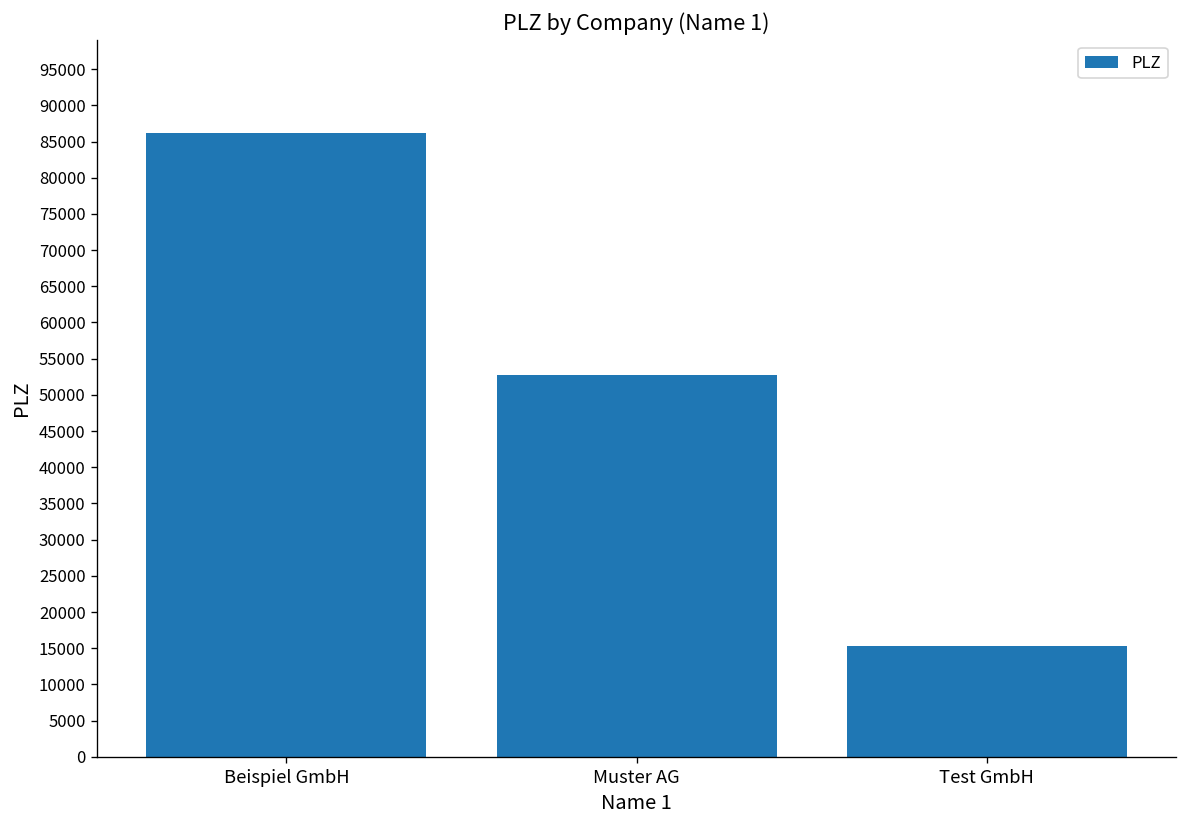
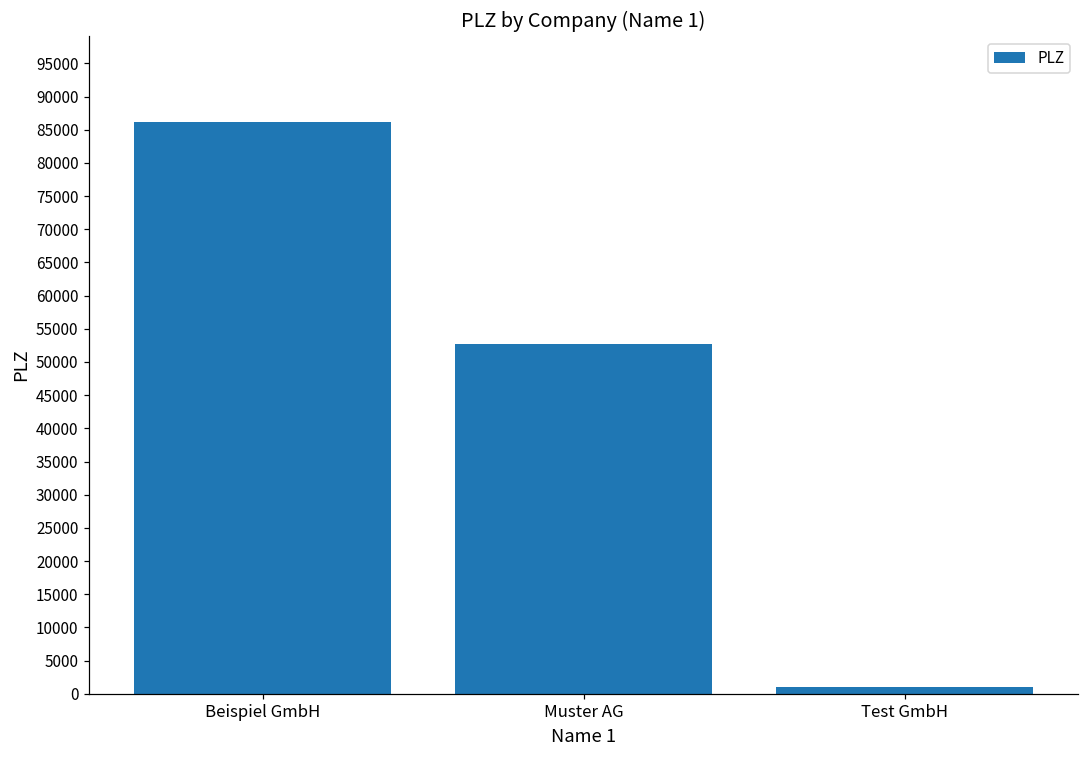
  {
    "Beispiel GmbH": 86000,
    "Muster AG": 53000,
-   "Test GmbH": 15000
+   "Test GmbH": 1000
  }
